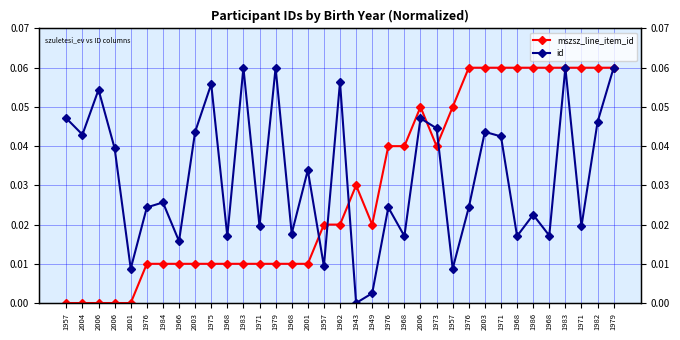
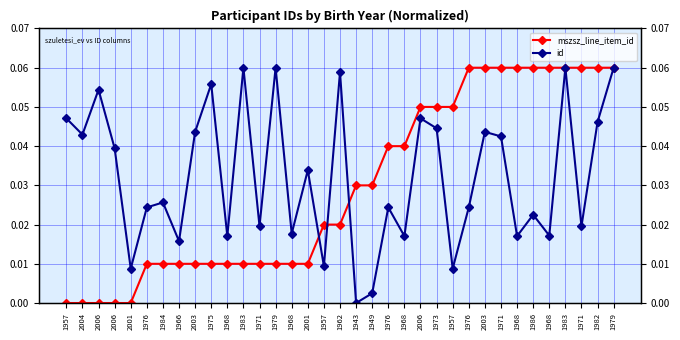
  {
    "mszsz_line_item_id": {
      "2004": 0.000,
      "1984": 0.010,
      "1966": 0.010,
      "1975": 0.010,
      "1962": 0.020,
      "1943": 0.030,
-     "1949": 0.020,
-     "1973": 0.040,
+     "1949": 0.030,
+     "1973": 0.050,
      "1986": 0.060,
      "1982": 0.060
    },
    "id": {
      "2004": 0.043,
      "1984": 0.026,
      "1966": 0.016,
      "1975": 0.056,
-     "1962": 0.056,
+     "1962": 0.059,
      "1943": 0.000,
      "1949": 0.002,
      "1973": 0.045,
      "1986": 0.023,
      "1982": 0.046
    }
  }
